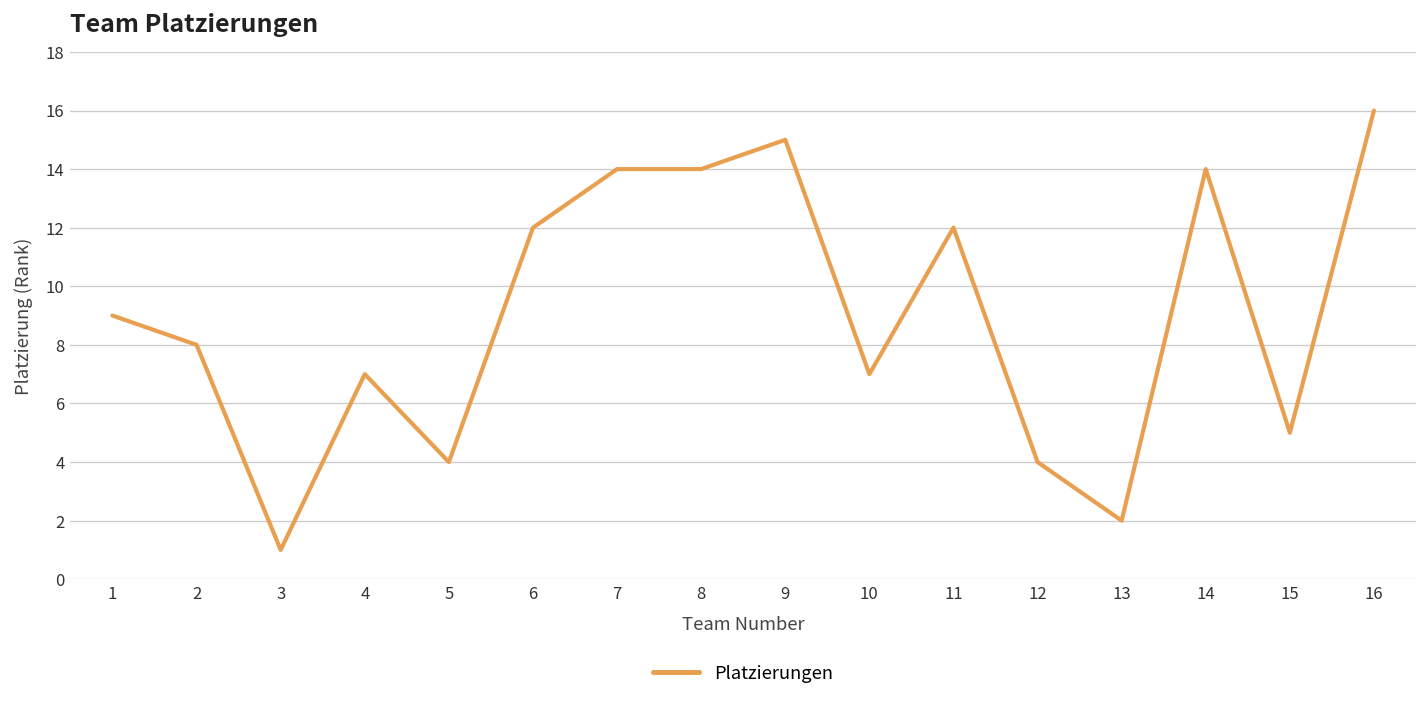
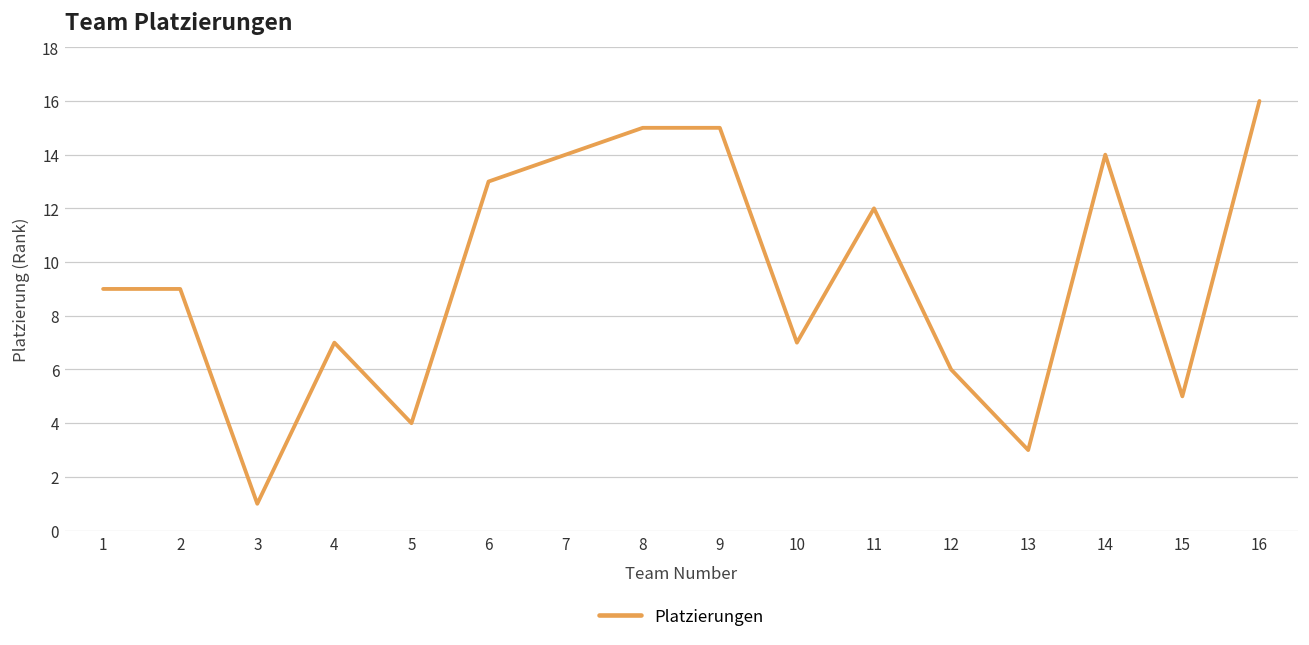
  {
    "1": 9,
-   "2": 8,
+   "2": 9,
    "3": 1,
    "4": 7,
    "5": 4,
-   "6": 12,
+   "6": 13,
    "7": 14,
-   "8": 14,
+   "8": 15,
    "9": 15,
    "10": 7,
    "11": 12,
-   "12": 4,
-   "13": 2,
+   "12": 6,
+   "13": 3,
    "14": 14,
    "15": 5,
    "16": 16
  }
